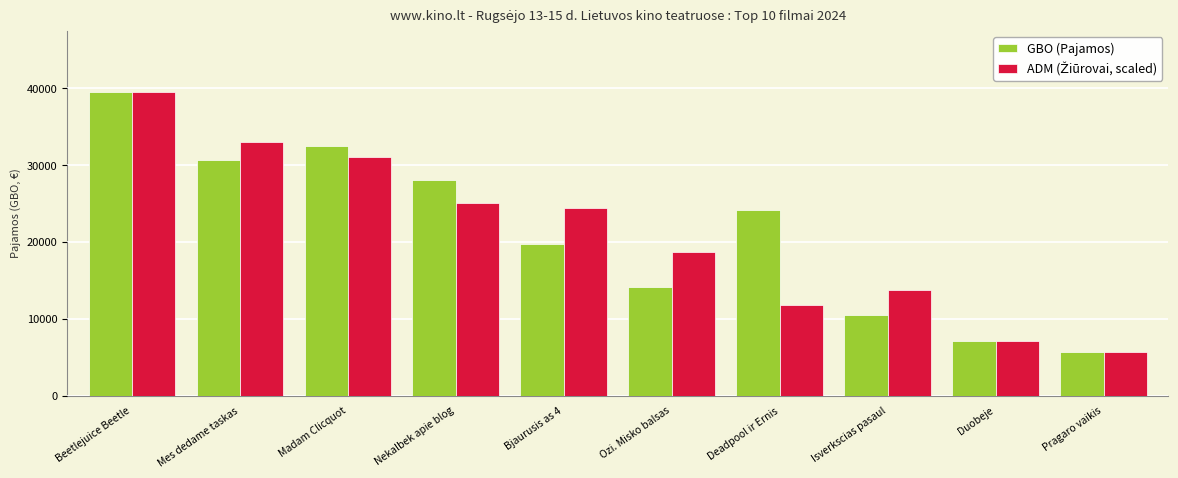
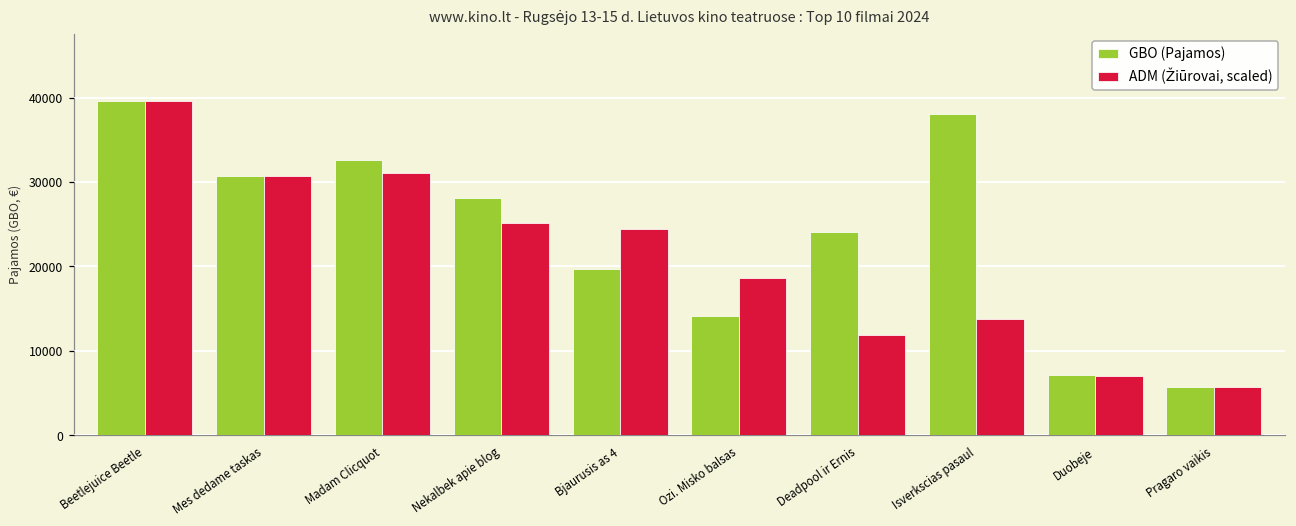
  {
    "GBO (Pajamos)": {
      "Beetlejuice Beetle": 40000,
      "Mes dedame taskas": 31000,
      "Madam Clicquot": 33000,
      "Nekalbek apie blog": 28000,
      "Bjaurusis as 4": 20000,
      "Ozi. Misko balsas": 14000,
      "Deadpool ir Ernis": 24000,
-     "Isverkscias pasaul": 11000,
+     "Isverkscias pasaul": 38000,
      "Duobeje": 7000,
      "Pragaro vaikis": 6000
    },
    "ADM (Žiūrovai, scaled)": {
      "Beetlejuice Beetle": 40000,
-     "Mes dedame taskas": 33000,
+     "Mes dedame taskas": 31000,
      "Madam Clicquot": 31000,
      "Nekalbek apie blog": 25000,
      "Bjaurusis as 4": 24000,
      "Ozi. Misko balsas": 19000,
      "Deadpool ir Ernis": 12000,
      "Isverkscias pasaul": 14000,
      "Duobeje": 7000,
      "Pragaro vaikis": 6000
    }
  }
